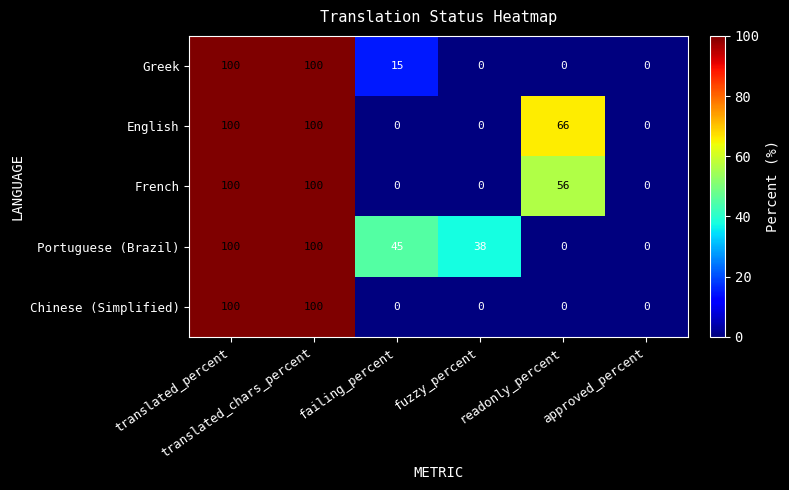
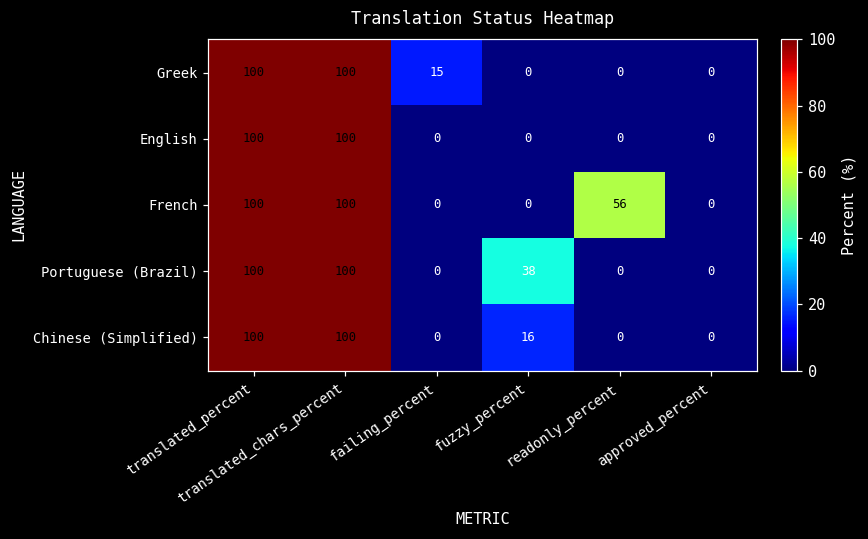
  {
    "Greek": {
      "translated_percent": 100,
      "translated_chars_percent": 100,
      "failing_percent": 15,
      "fuzzy_percent": 0,
      "readonly_percent": 0,
      "approved_percent": 0
    },
    "English": {
      "translated_percent": 100,
      "translated_chars_percent": 100,
      "failing_percent": 0,
      "fuzzy_percent": 0,
-     "readonly_percent": 66,
+     "readonly_percent": 0,
      "approved_percent": 0
    },
    "French": {
      "translated_percent": 100,
      "translated_chars_percent": 100,
      "failing_percent": 0,
      "fuzzy_percent": 0,
      "readonly_percent": 56,
      "approved_percent": 0
    },
    "Portuguese (Brazil)": {
      "translated_percent": 100,
      "translated_chars_percent": 100,
-     "failing_percent": 45,
+     "failing_percent": 0,
      "fuzzy_percent": 38,
      "readonly_percent": 0,
      "approved_percent": 0
    },
    "Chinese (Simplified)": {
      "translated_percent": 100,
      "translated_chars_percent": 100,
      "failing_percent": 0,
-     "fuzzy_percent": 0,
+     "fuzzy_percent": 16,
      "readonly_percent": 0,
      "approved_percent": 0
    }
  }
